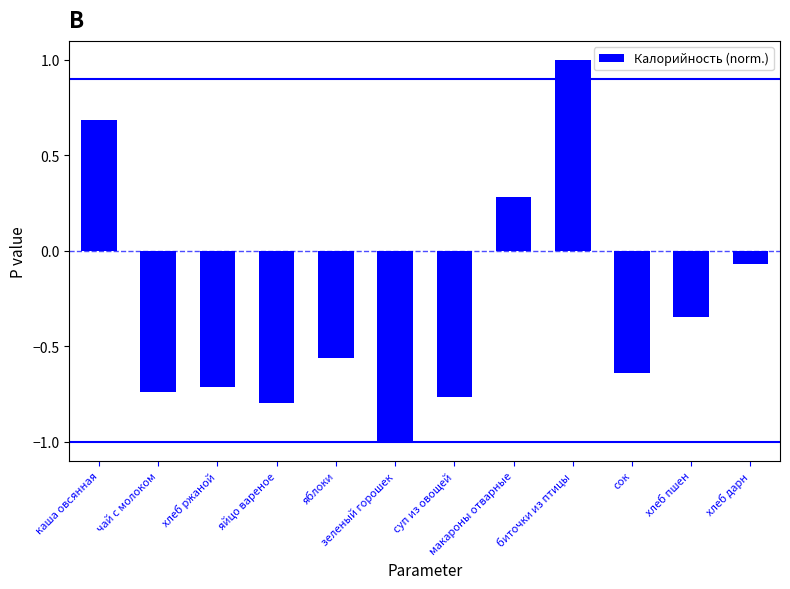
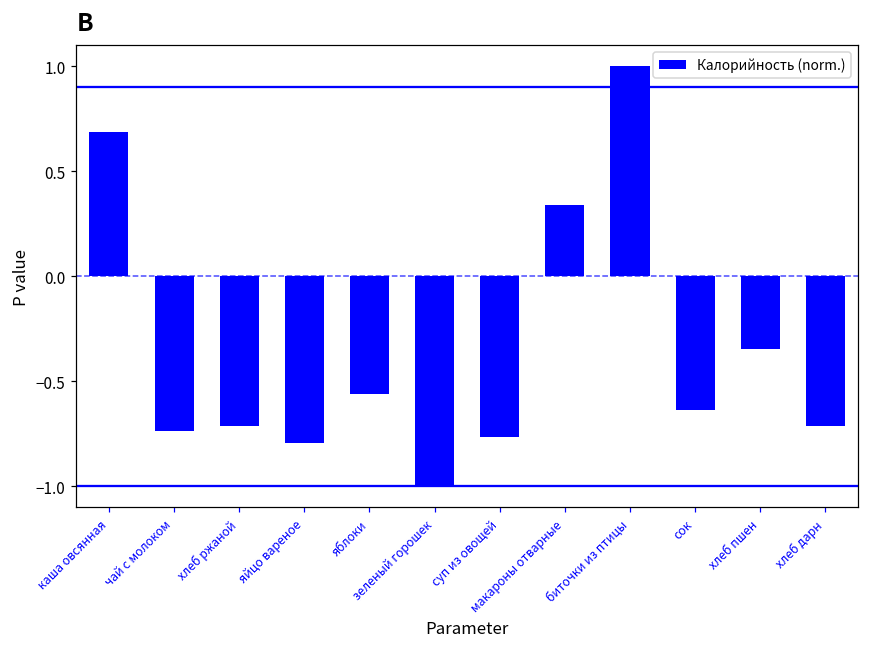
  {
    "каша овсянная": 0.68,
    "чай с молоком": -0.74,
    "хлеб ржаной": -0.71,
    "яйцо вареное": -0.80,
    "яблоки": -0.56,
    "зеленый горошек": -1.00,
    "суп из овощей": -0.77,
-   "макароны отварные": 0.28,
+   "макароны отварные": 0.34,
    "биточки из птицы": 1.00,
    "сок": -0.64,
    "хлеб пшен": -0.35,
-   "хлеб дарн": -0.07
+   "хлеб дарн": -0.71
  }
